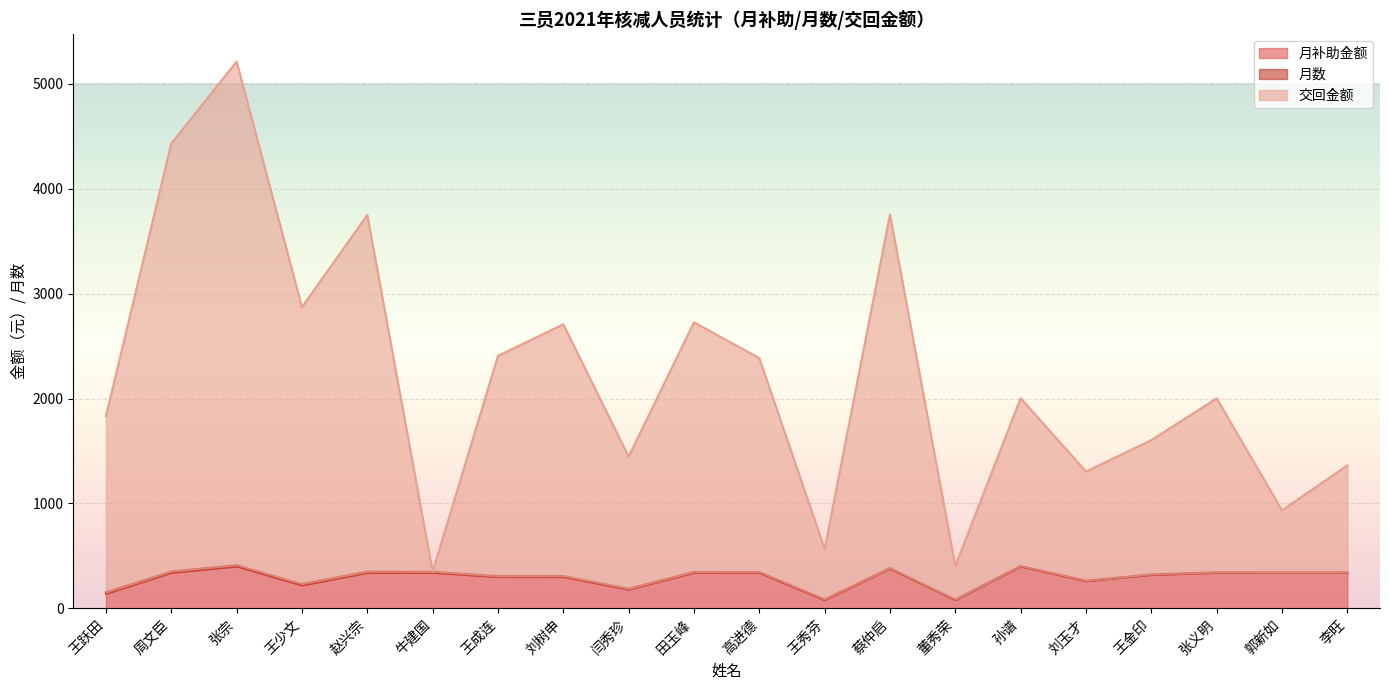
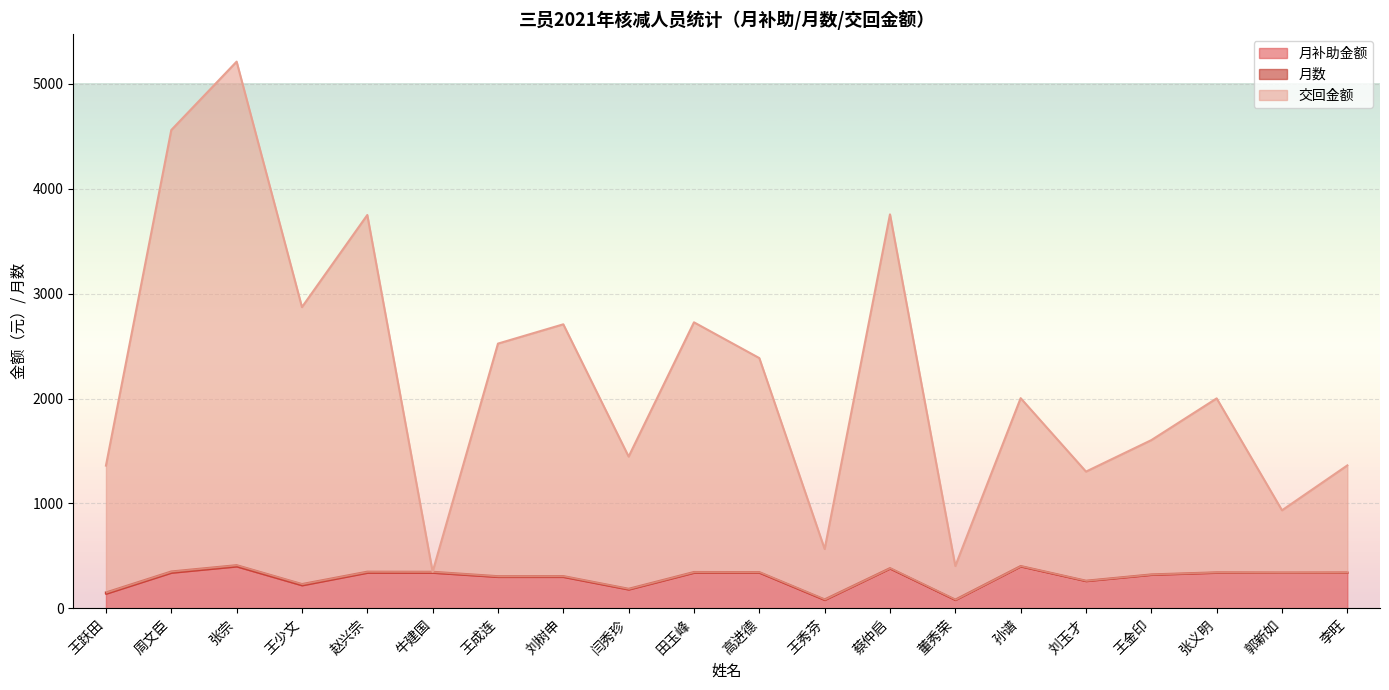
  {
    "交回金额": {
-     "王跃田": 1680,
-     "周文臣": 4080,
+     "王跃田": 1210,
+     "周文臣": 4210,
      "张宗": 4800,
      "王少文": 2640,
      "赵兴宗": 3400,
-     "王成连": 2100,
+     "王成连": 2220,
      "刘树申": 2400,
      "闫秀珍": 1260,
      "田玉峰": 2380,
      "高进德": 2040,
      "王秀芬": 480,
      "蔡仲启": 3370,
      "董秀荣": 320,
      "孙谱": 1600,
      "刘玉才": 1040,
      "王金印": 1280,
      "张义明": 1660,
      "郭新如": 590,
      "李旺": 1020
    }
  }
